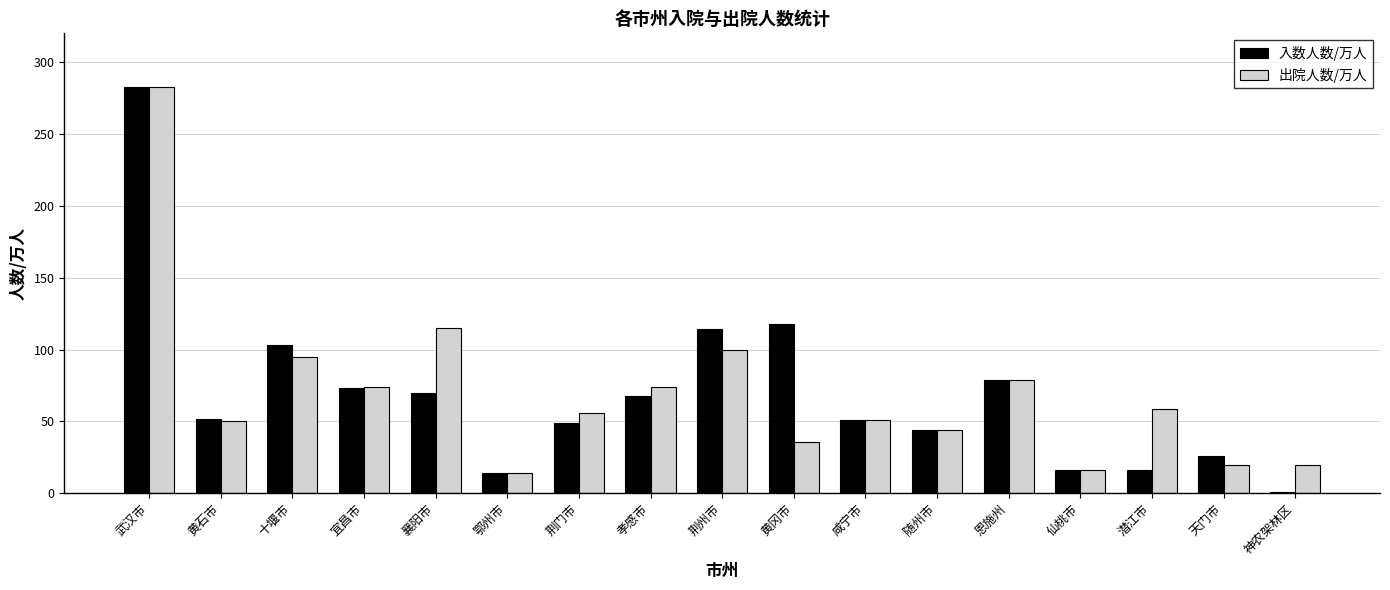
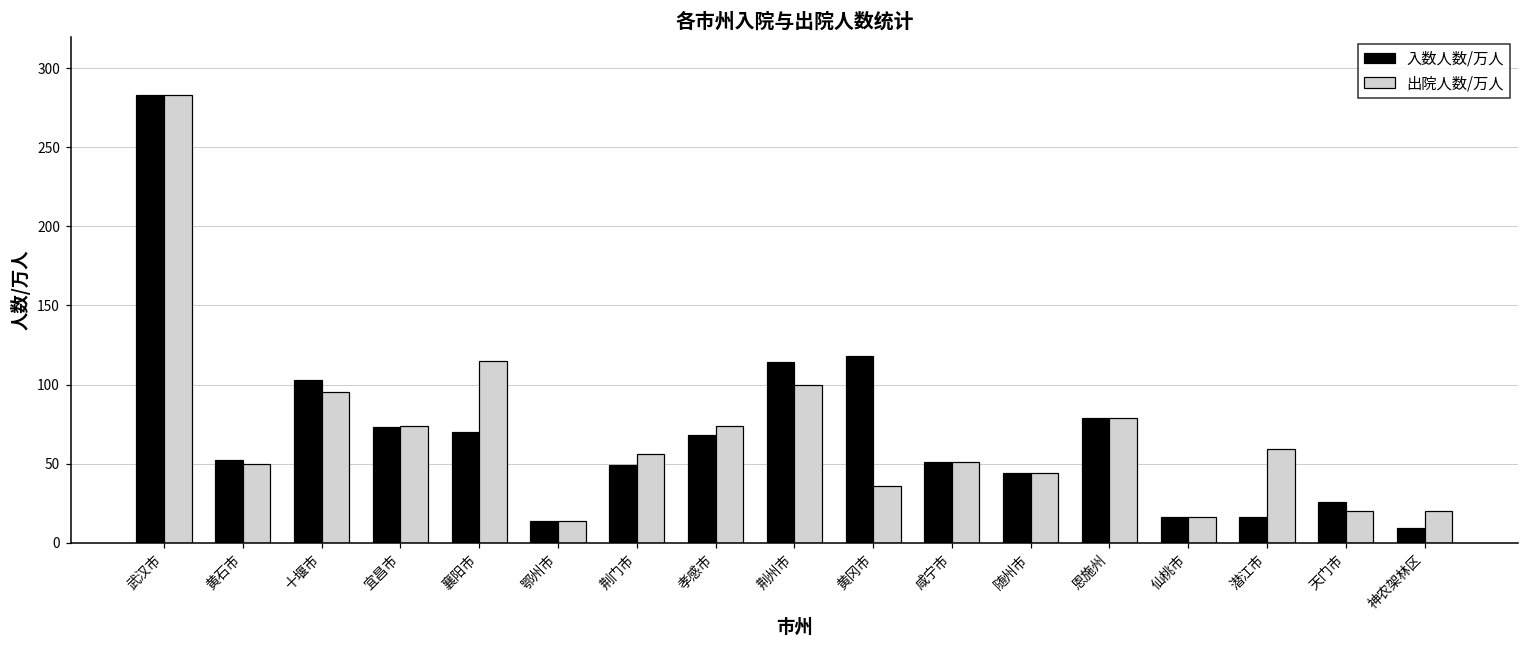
  {
    "入数人数/万人": {
      "武汉市": 283,
      "黄石市": 52,
      "十堰市": 103,
      "宜昌市": 73,
      "襄阳市": 70,
      "鄂州市": 14,
      "荆门市": 49,
      "孝感市": 68,
      "荆州市": 114,
      "黄冈市": 118,
      "咸宁市": 51,
      "随州市": 44,
      "恩施州": 79,
      "仙桃市": 16,
      "潜江市": 16,
      "天门市": 26,
-     "神农架林区": 1
+     "神农架林区": 9
    },
    "出院人数/万人": {
      "武汉市": 283,
      "黄石市": 50,
      "十堰市": 95,
      "宜昌市": 74,
      "襄阳市": 115,
      "鄂州市": 14,
      "荆门市": 56,
      "孝感市": 74,
      "荆州市": 100,
      "黄冈市": 36,
      "咸宁市": 51,
      "随州市": 44,
      "恩施州": 79,
      "仙桃市": 16,
      "潜江市": 59,
      "天门市": 20,
      "神农架林区": 20
    }
  }
